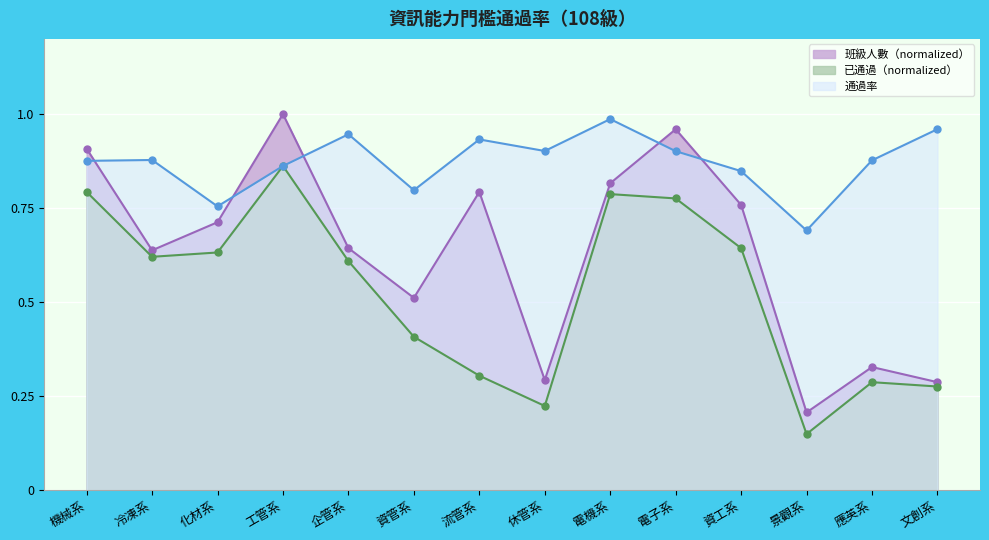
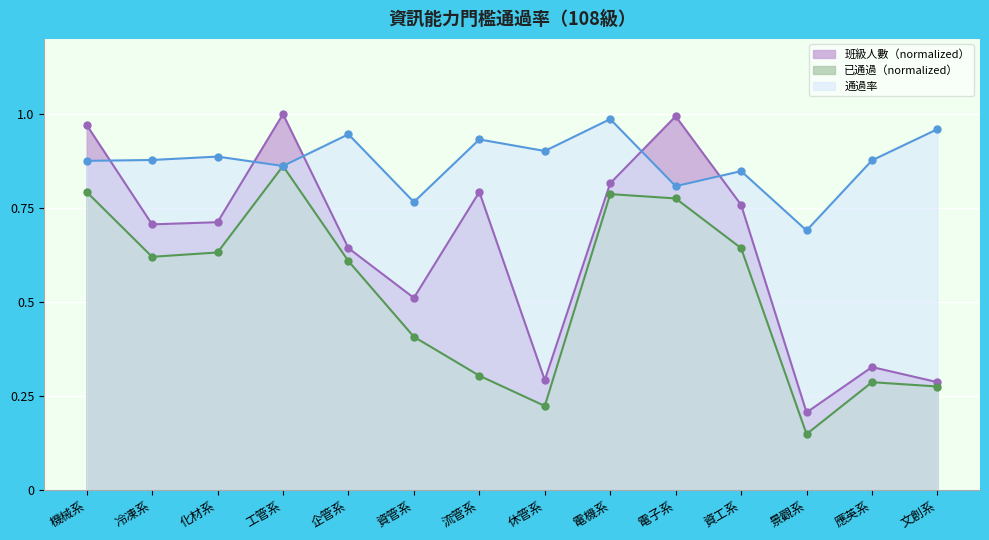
  {
    "班級人數（normalized）": {
-     "機械系": 0.91,
-     "冷凍系": 0.64,
+     "機械系": 0.97,
+     "冷凍系": 0.71,
      "化材系": 0.71,
      "工管系": 1.00,
      "企管系": 0.64,
      "資管系": 0.51,
      "流管系": 0.79,
      "休管系": 0.29,
      "電機系": 0.82,
-     "電子系": 0.96,
+     "電子系": 0.99,
      "資工系": 0.76,
      "景觀系": 0.21,
      "應英系": 0.33,
      "文創系": 0.29
    },
    "已通過（normalized）": {
      "機械系": 0.79,
      "冷凍系": 0.62,
      "化材系": 0.63,
      "企管系": 0.61,
      "資管系": 0.41,
      "流管系": 0.30,
      "休管系": 0.22,
      "電機系": 0.79,
      "電子系": 0.78,
      "資工系": 0.64,
      "景觀系": 0.15,
      "應英系": 0.29,
      "文創系": 0.28
    },
    "通過率": {
      "機械系": 0.88,
      "冷凍系": 0.88,
-     "化材系": 0.75,
+     "化材系": 0.89,
      "企管系": 0.95,
-     "資管系": 0.80,
+     "資管系": 0.77,
      "流管系": 0.93,
      "休管系": 0.90,
      "電機系": 0.99,
-     "電子系": 0.90,
+     "電子系": 0.81,
      "資工系": 0.85,
      "景觀系": 0.69,
      "應英系": 0.88,
      "文創系": 0.96
    }
  }
